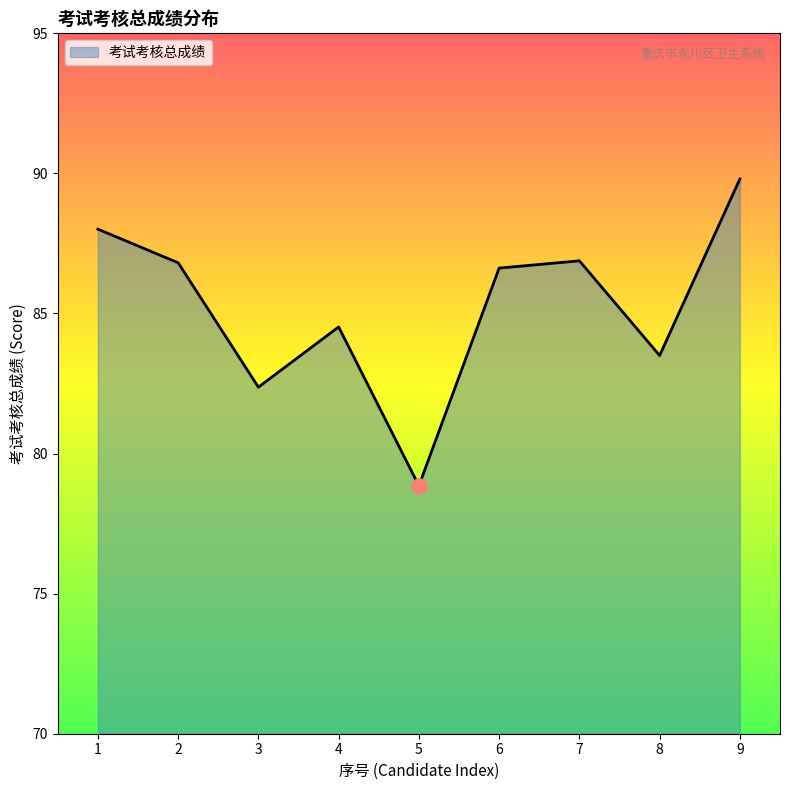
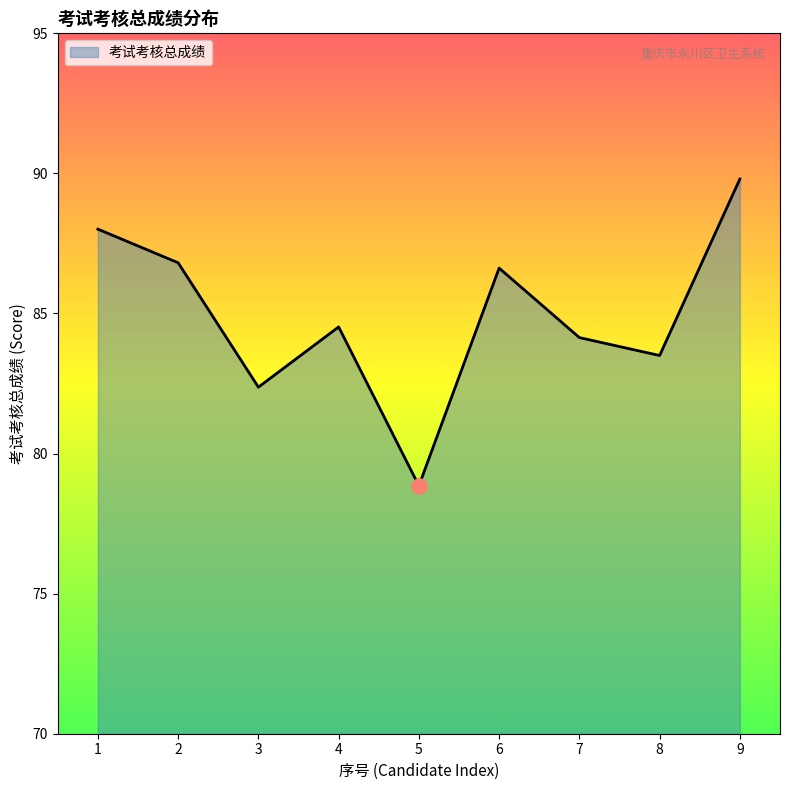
  {
    "考试考核总成绩": {
      "1": 88.0,
      "2": 86.8,
      "3": 82.4,
      "4": 84.5,
      "6": 86.6,
-     "7": 86.9,
+     "7": 84.1,
      "8": 83.5,
      "9": 89.8
    }
  }
